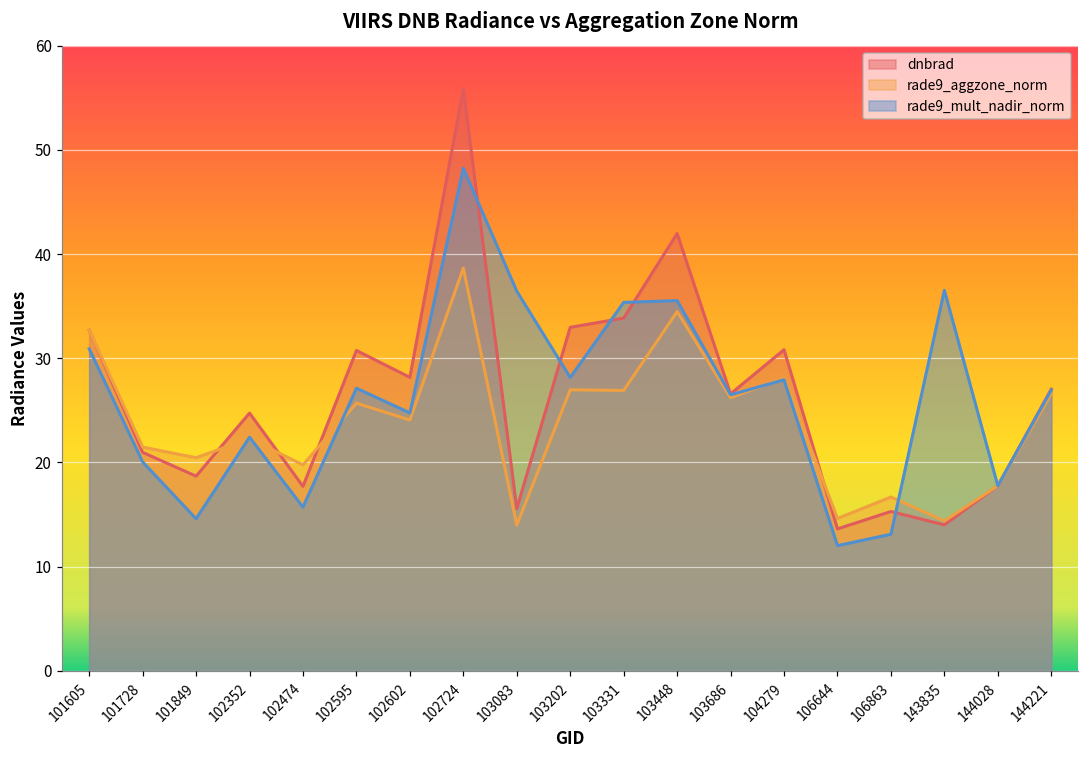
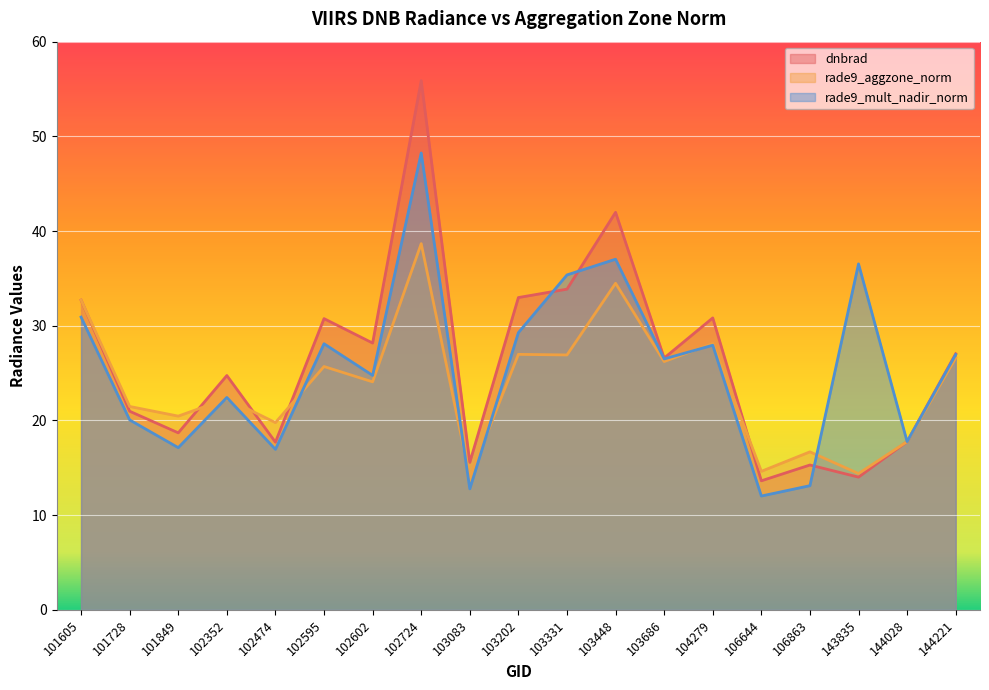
  {
    "rade9_mult_nadir_norm": {
      "101605": 31,
      "101728": 20,
-     "101849": 15,
-     "102474": 16,
-     "102595": 27,
+     "101849": 17,
+     "102474": 17,
+     "102595": 28,
      "102602": 25,
      "102724": 48,
-     "103083": 36,
-     "103202": 28,
+     "103083": 13,
+     "103202": 29,
      "103331": 35,
-     "103448": 36,
+     "103448": 37,
      "106644": 12,
      "106863": 13,
      "143835": 37
    }
  }
